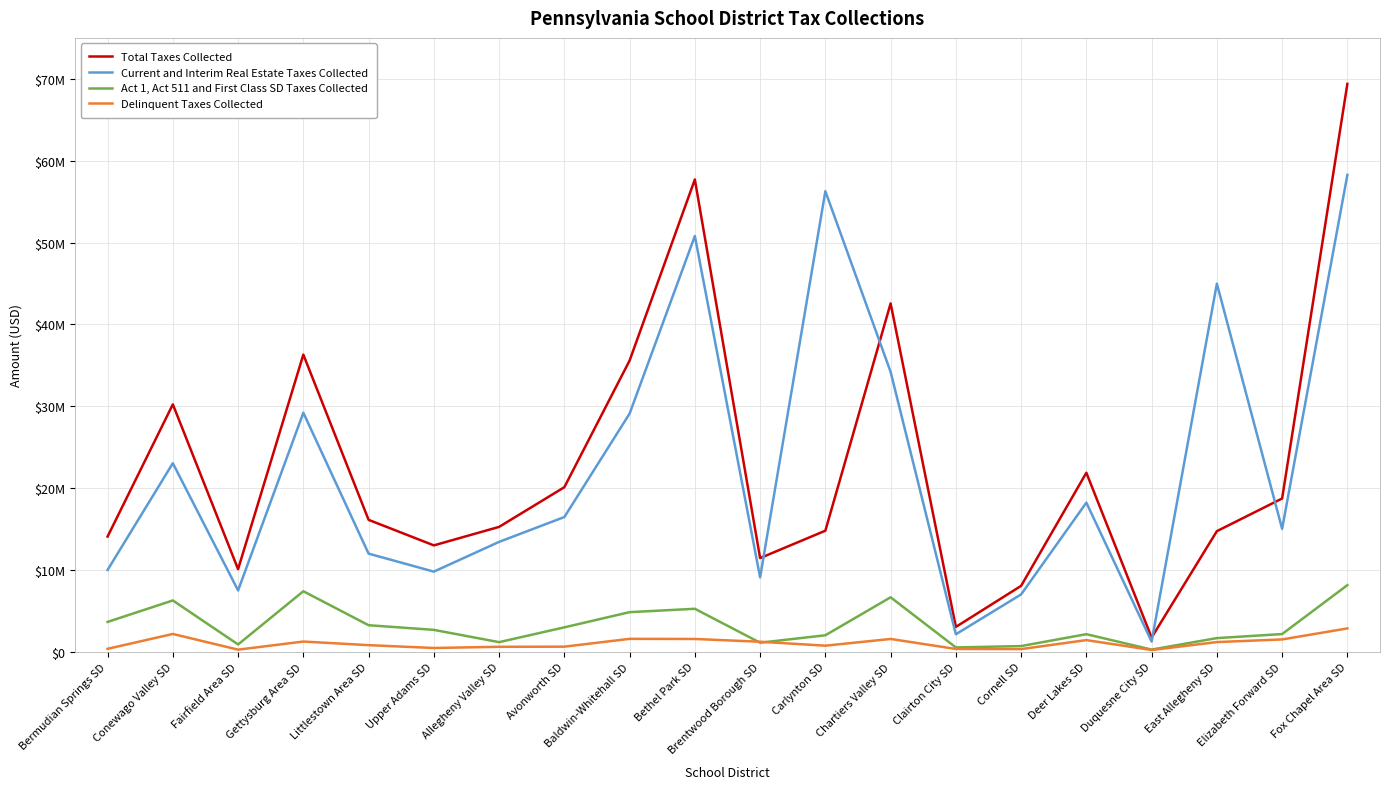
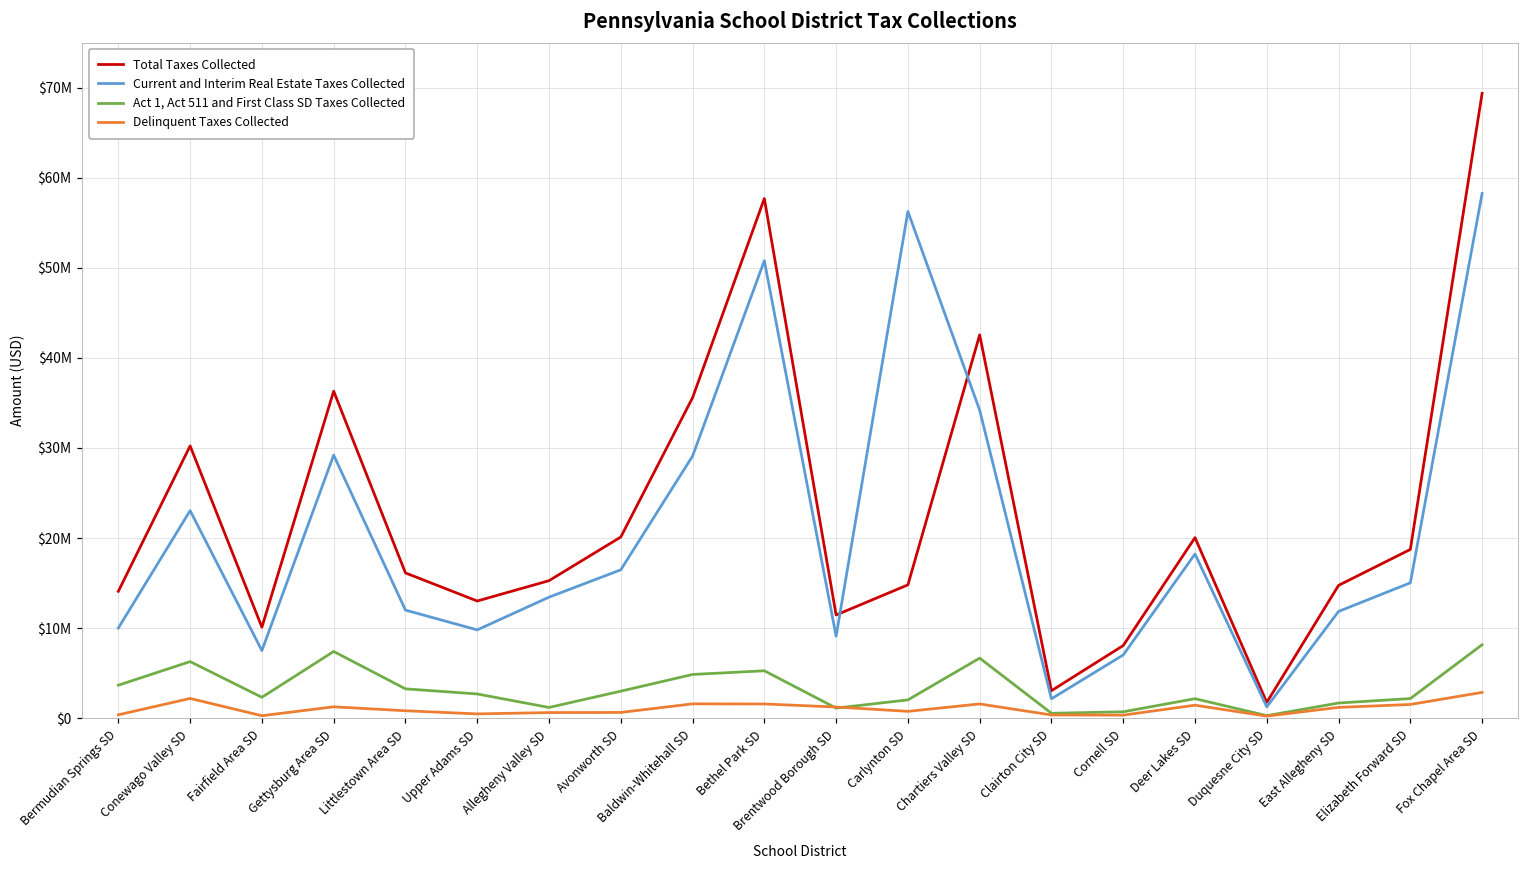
  {
    "Total Taxes Collected": {
      "Bermudian Springs SD": "$14000000",
      "Conewago Valley SD": "$30000000",
      "Fairfield Area SD": "$10000000",
      "Gettysburg Area SD": "$36000000",
      "Littlestown Area SD": "$16000000",
      "Upper Adams SD": "$13000000",
      "Allegheny Valley SD": "$15000000",
      "Avonworth SD": "$20000000",
      "Baldwin-Whitehall SD": "$36000000",
      "Bethel Park SD": "$58000000",
      "Brentwood Borough SD": "$11000000",
      "Carlynton SD": "$15000000",
      "Chartiers Valley SD": "$43000000",
      "Clairton City SD": "$3000000",
      "Cornell SD": "$8000000",
-     "Deer Lakes SD": "$22000000",
+     "Deer Lakes SD": "$20000000",
      "Duquesne City SD": "$2000000",
      "East Allegheny SD": "$15000000",
      "Elizabeth Forward SD": "$19000000",
      "Fox Chapel Area SD": "$69000000"
    },
    "Current and Interim Real Estate Taxes Collected": {
      "Bermudian Springs SD": "$10000000",
      "Conewago Valley SD": "$23000000",
      "Fairfield Area SD": "$7000000",
      "Gettysburg Area SD": "$29000000",
      "Littlestown Area SD": "$12000000",
      "Upper Adams SD": "$10000000",
      "Allegheny Valley SD": "$13000000",
      "Avonworth SD": "$16000000",
      "Baldwin-Whitehall SD": "$29000000",
      "Bethel Park SD": "$51000000",
      "Brentwood Borough SD": "$9000000",
      "Carlynton SD": "$56000000",
      "Chartiers Valley SD": "$34000000",
      "Clairton City SD": "$2000000",
      "Cornell SD": "$7000000",
      "Deer Lakes SD": "$18000000",
      "Duquesne City SD": "$1000000",
-     "East Allegheny SD": "$45000000",
+     "East Allegheny SD": "$12000000",
      "Elizabeth Forward SD": "$15000000",
      "Fox Chapel Area SD": "$58000000"
    },
    "Act 1, Act 511 and First Class SD Taxes Collected": {
      "Bermudian Springs SD": "$4000000",
      "Conewago Valley SD": "$6000000",
-     "Fairfield Area SD": "$1000000",
+     "Fairfield Area SD": "$2000000",
      "Gettysburg Area SD": "$7000000",
      "Littlestown Area SD": "$3000000",
      "Upper Adams SD": "$3000000",
      "Allegheny Valley SD": "$1000000",
      "Avonworth SD": "$3000000",
      "Baldwin-Whitehall SD": "$5000000",
      "Bethel Park SD": "$5000000",
      "Carlynton SD": "$2000000",
      "Chartiers Valley SD": "$7000000",
      "Cornell SD": "$1000000",
      "Deer Lakes SD": "$2000000",
      "East Allegheny SD": "$2000000",
      "Elizabeth Forward SD": "$2000000",
      "Fox Chapel Area SD": "$8000000"
    },
    "Delinquent Taxes Collected": {
      "Bermudian Springs SD": "$0",
      "Conewago Valley SD": "$2000000",
      "Fairfield Area SD": "$0",
      "Gettysburg Area SD": "$1000000",
      "Littlestown Area SD": "$1000000",
      "Upper Adams SD": "$0",
      "Allegheny Valley SD": "$1000000",
      "Avonworth SD": "$1000000",
      "Baldwin-Whitehall SD": "$2000000",
      "Bethel Park SD": "$2000000",
      "Carlynton SD": "$1000000",
      "Chartiers Valley SD": "$2000000",
      "Cornell SD": "$0",
      "Deer Lakes SD": "$1000000",
      "East Allegheny SD": "$1000000",
      "Elizabeth Forward SD": "$2000000",
      "Fox Chapel Area SD": "$3000000"
    }
  }
